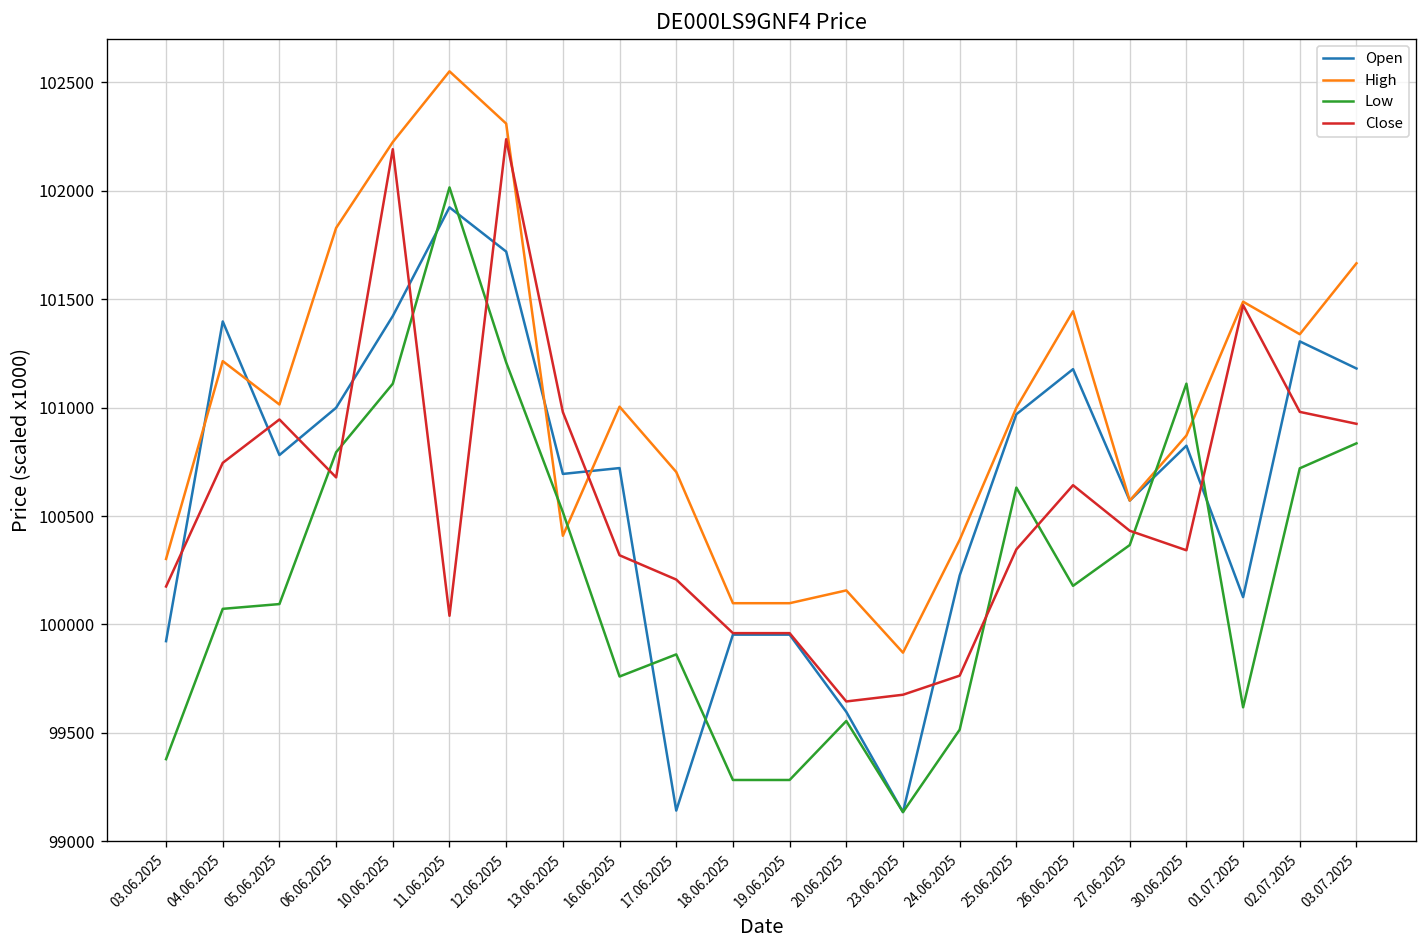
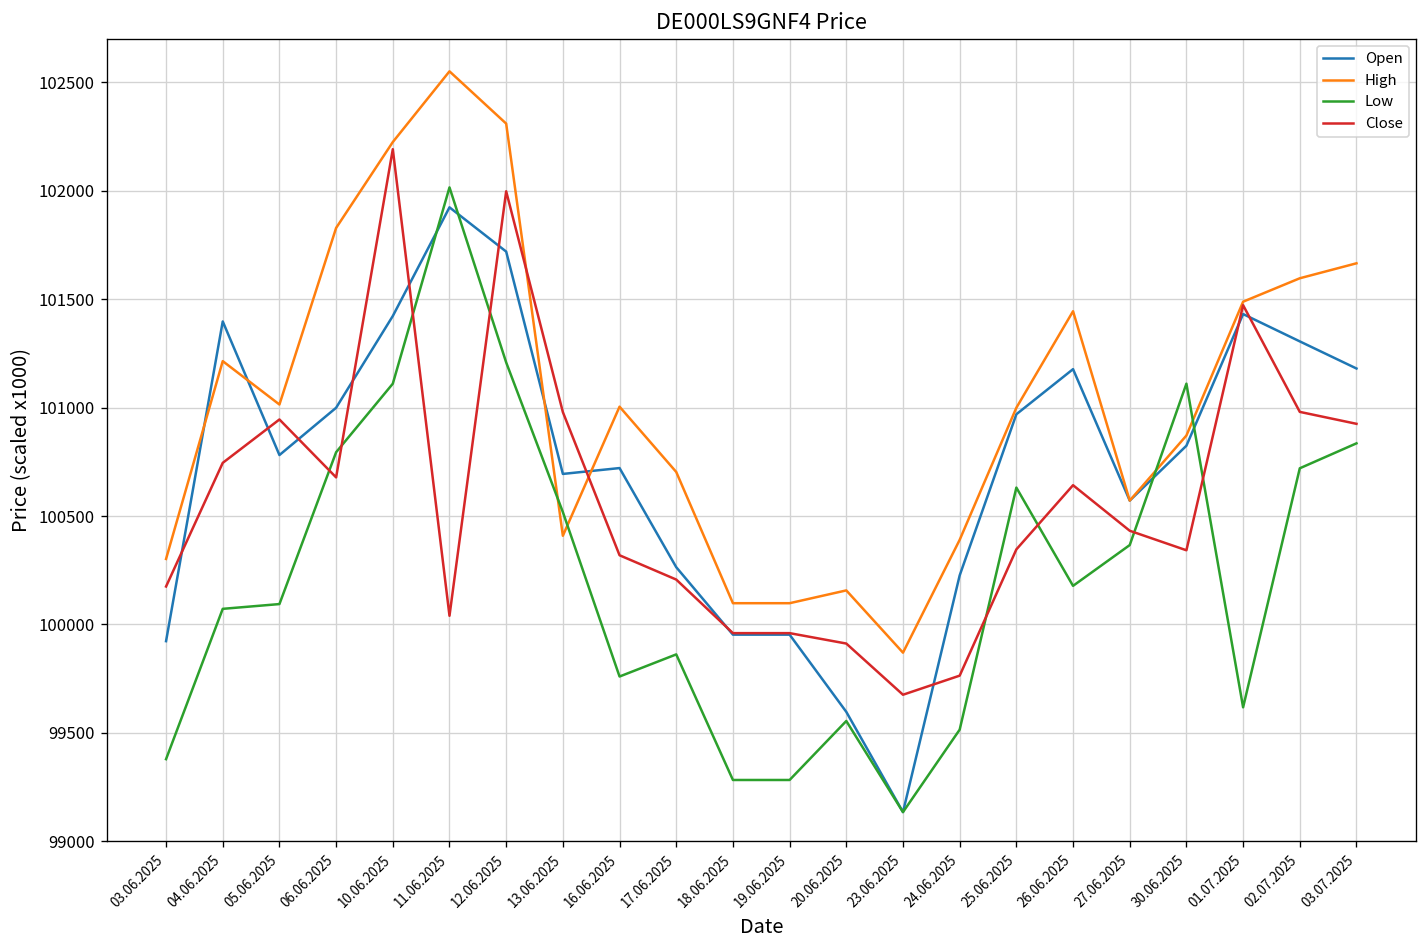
  {
    "Open": {
      "03.06.2025": 99920,
      "04.06.2025": 101400,
      "05.06.2025": 100780,
      "06.06.2025": 101000,
      "10.06.2025": 101420,
      "11.06.2025": 101920,
      "12.06.2025": 101720,
      "13.06.2025": 100690,
      "16.06.2025": 100720,
-     "17.06.2025": 99140,
+     "17.06.2025": 100260,
      "20.06.2025": 99600,
      "24.06.2025": 100230,
      "25.06.2025": 100970,
      "26.06.2025": 101180,
      "30.06.2025": 100820,
-     "01.07.2025": 100130,
+     "01.07.2025": 101430,
      "02.07.2025": 101310,
      "03.07.2025": 101180
    },
    "High": {
      "03.06.2025": 100300,
      "04.06.2025": 101210,
      "05.06.2025": 101010,
      "06.06.2025": 101830,
      "10.06.2025": 102220,
      "11.06.2025": 102550,
      "12.06.2025": 102310,
      "13.06.2025": 100410,
      "16.06.2025": 101000,
      "17.06.2025": 100700,
      "18.06.2025": 100100,
      "19.06.2025": 100100,
      "20.06.2025": 100160,
      "23.06.2025": 99870,
      "24.06.2025": 100390,
      "25.06.2025": 101000,
      "26.06.2025": 101440,
      "30.06.2025": 100870,
      "01.07.2025": 101490,
-     "02.07.2025": 101340,
+     "02.07.2025": 101600,
      "03.07.2025": 101670
    },
    "Low": {
      "03.06.2025": 99380,
      "04.06.2025": 100070,
      "05.06.2025": 100090,
      "06.06.2025": 100790,
      "10.06.2025": 101110,
      "11.06.2025": 102020,
      "12.06.2025": 101210,
      "13.06.2025": 100520,
      "16.06.2025": 99760,
      "17.06.2025": 99860,
      "18.06.2025": 99280,
      "19.06.2025": 99280,
      "20.06.2025": 99560,
      "24.06.2025": 99520,
      "25.06.2025": 100630,
      "26.06.2025": 100180,
      "27.06.2025": 100370,
      "30.06.2025": 101110,
      "01.07.2025": 99620,
      "02.07.2025": 100720,
      "03.07.2025": 100840
    },
    "Close": {
      "03.06.2025": 100180,
      "04.06.2025": 100750,
      "05.06.2025": 100950,
      "06.06.2025": 100680,
      "10.06.2025": 102190,
      "11.06.2025": 100040,
-     "12.06.2025": 102240,
+     "12.06.2025": 102000,
      "13.06.2025": 100980,
      "16.06.2025": 100320,
      "17.06.2025": 100210,
-     "20.06.2025": 99650,
+     "20.06.2025": 99910,
      "23.06.2025": 99680,
      "24.06.2025": 99760,
      "25.06.2025": 100350,
      "26.06.2025": 100640,
      "27.06.2025": 100430,
      "30.06.2025": 100340,
      "01.07.2025": 101470,
      "02.07.2025": 100980,
      "03.07.2025": 100930
    }
  }
